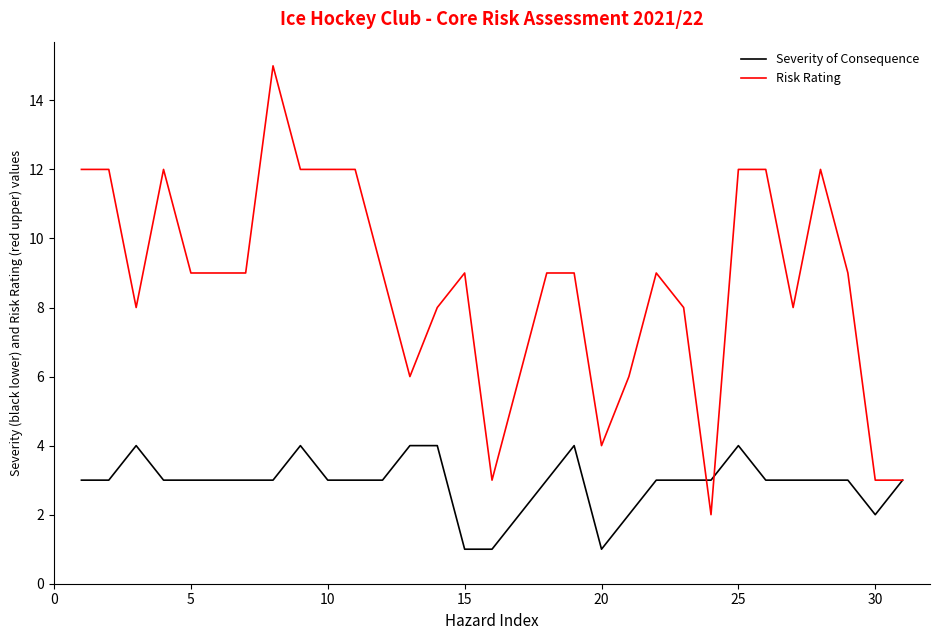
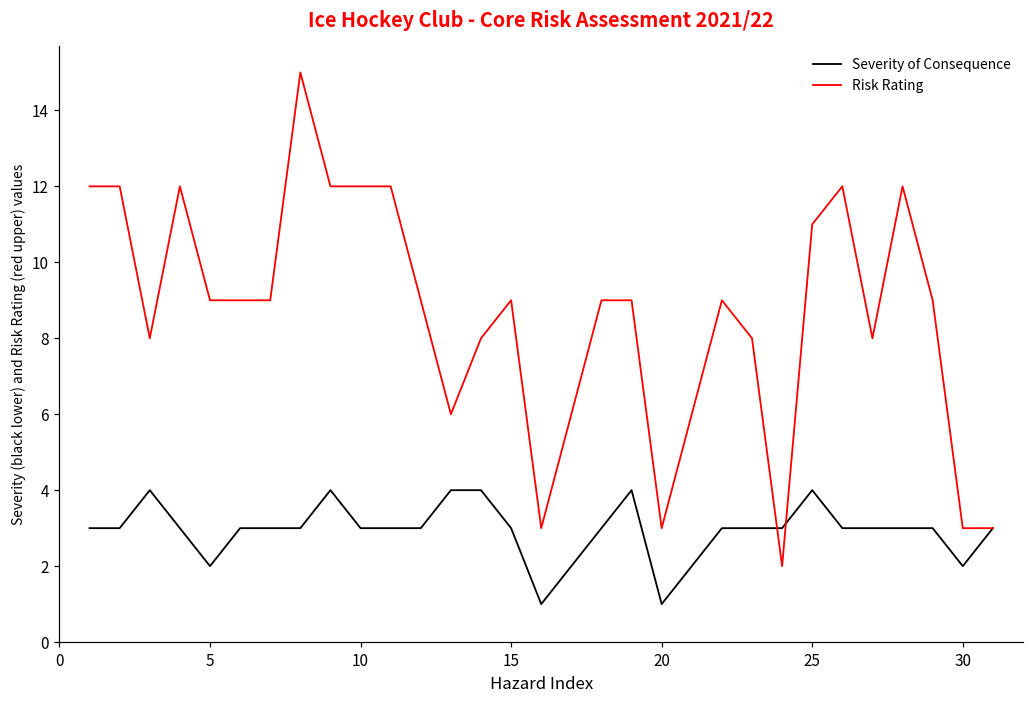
  {
    "Severity of Consequence": {
-     "5": 3,
+     "5": 2,
      "10": 3,
-     "15": 1,
+     "15": 3,
      "20": 1,
      "25": 4,
      "30": 2
    },
    "Risk Rating": {
      "5": 9,
      "10": 12,
      "15": 9,
-     "20": 4,
-     "25": 12,
+     "20": 3,
+     "25": 11,
      "30": 3
    }
  }
